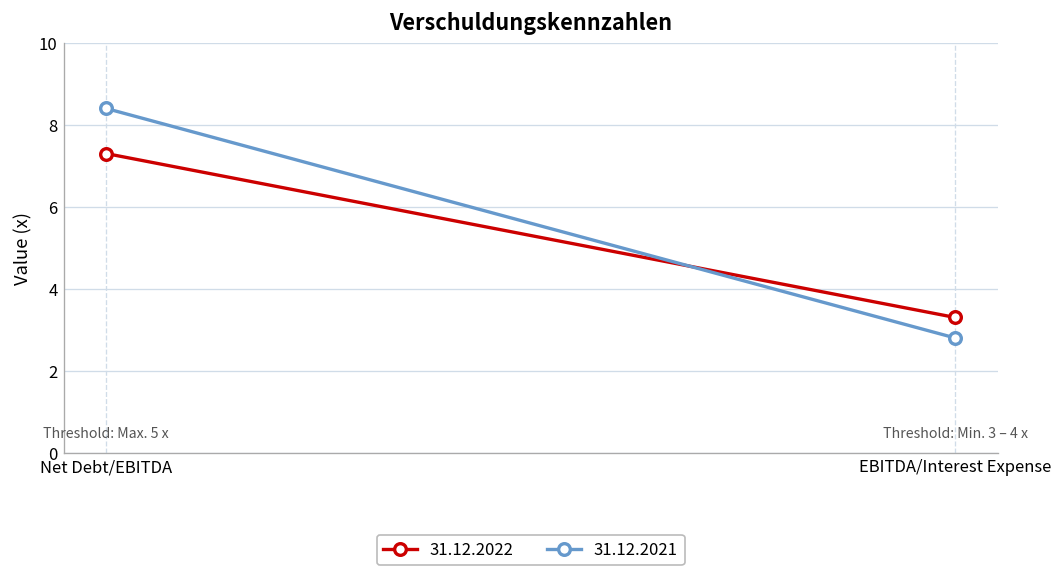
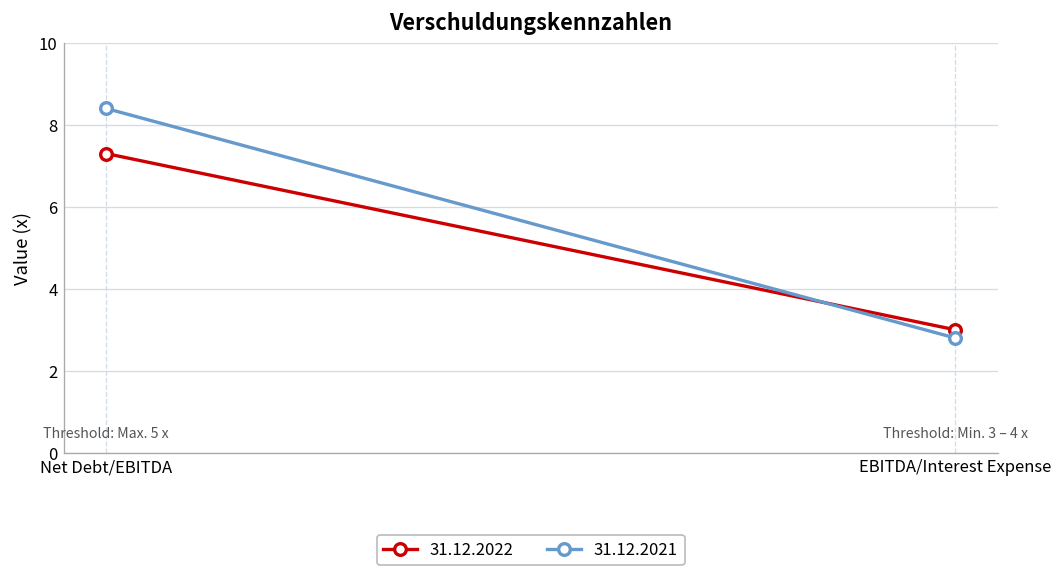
  {
    "31.12.2022": {
      "Net Debt/EBITDA": 7.3,
-     "EBITDA/Interest Expense": 3.3
+     "EBITDA/Interest Expense": 3.0
    },
    "31.12.2021": {
      "Net Debt/EBITDA": 8.4,
      "EBITDA/Interest Expense": 2.8
    }
  }
